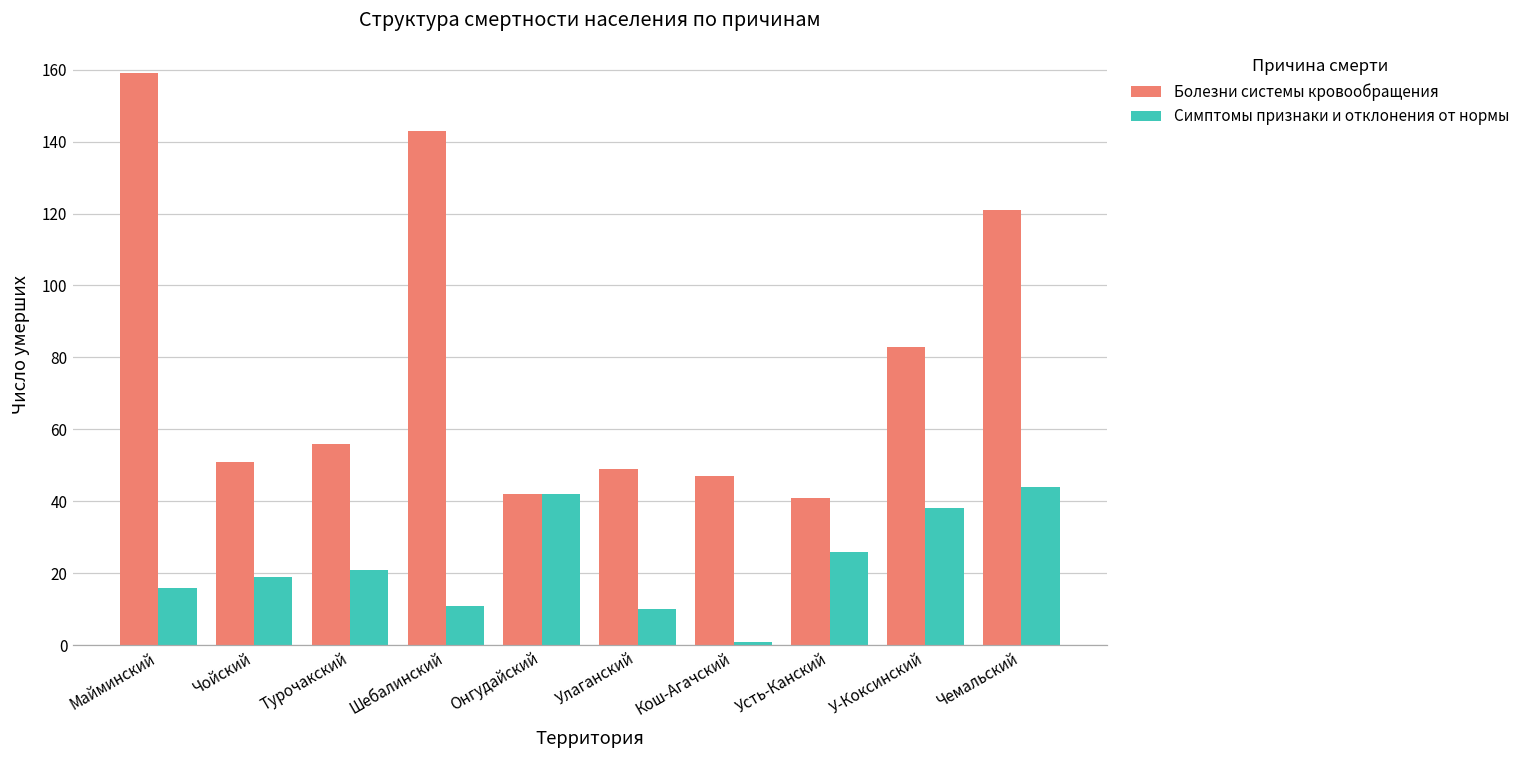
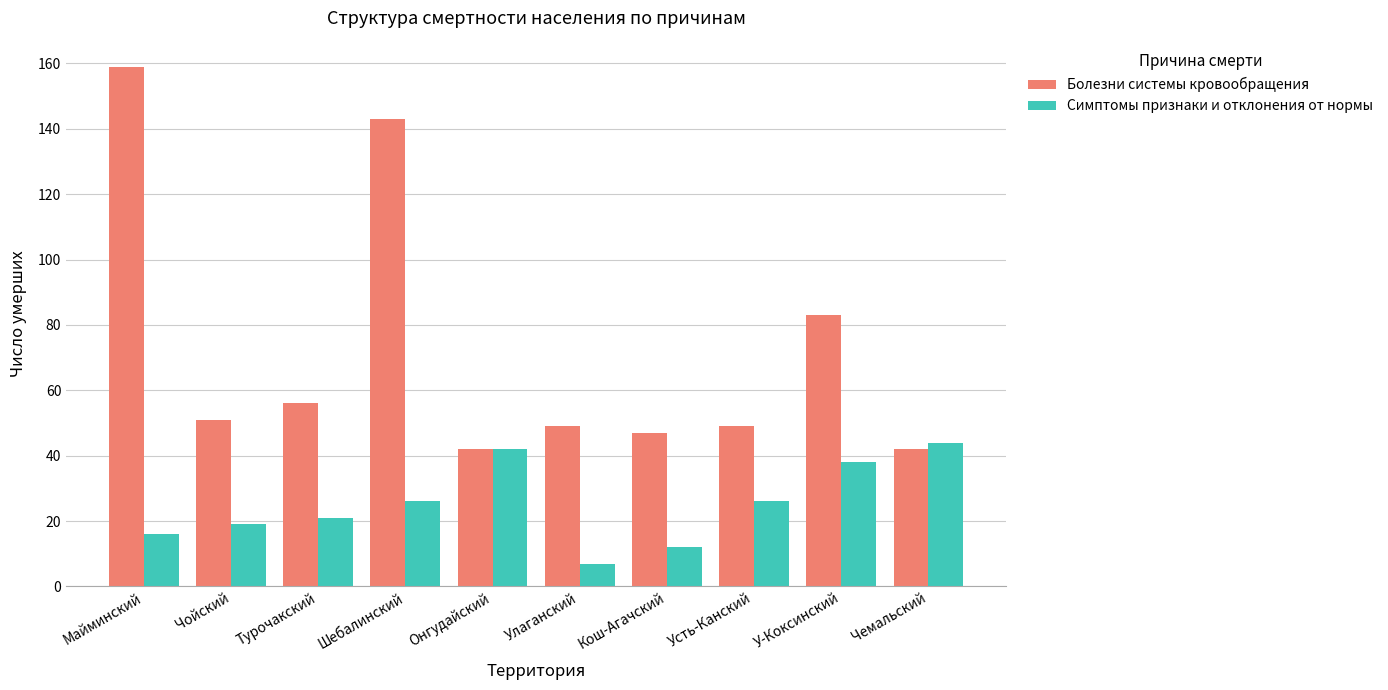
  {
    "Болезни системы кровообращения": {
      "Майминский": 159,
      "Чойский": 51,
      "Турочакский": 56,
      "Шебалинский": 143,
      "Онгудайский": 42,
      "Улаганский": 49,
      "Кош-Агачский": 47,
-     "Усть-Канский": 41,
+     "Усть-Канский": 49,
      "У-Коксинский": 83,
-     "Чемальский": 121
+     "Чемальский": 42
    },
    "Симптомы признаки и отклонения от нормы": {
      "Майминский": 16,
      "Чойский": 19,
      "Турочакский": 21,
-     "Шебалинский": 11,
+     "Шебалинский": 26,
      "Онгудайский": 42,
-     "Улаганский": 10,
-     "Кош-Агачский": 1,
+     "Улаганский": 7,
+     "Кош-Агачский": 12,
      "Усть-Канский": 26,
      "У-Коксинский": 38,
      "Чемальский": 44
    }
  }
